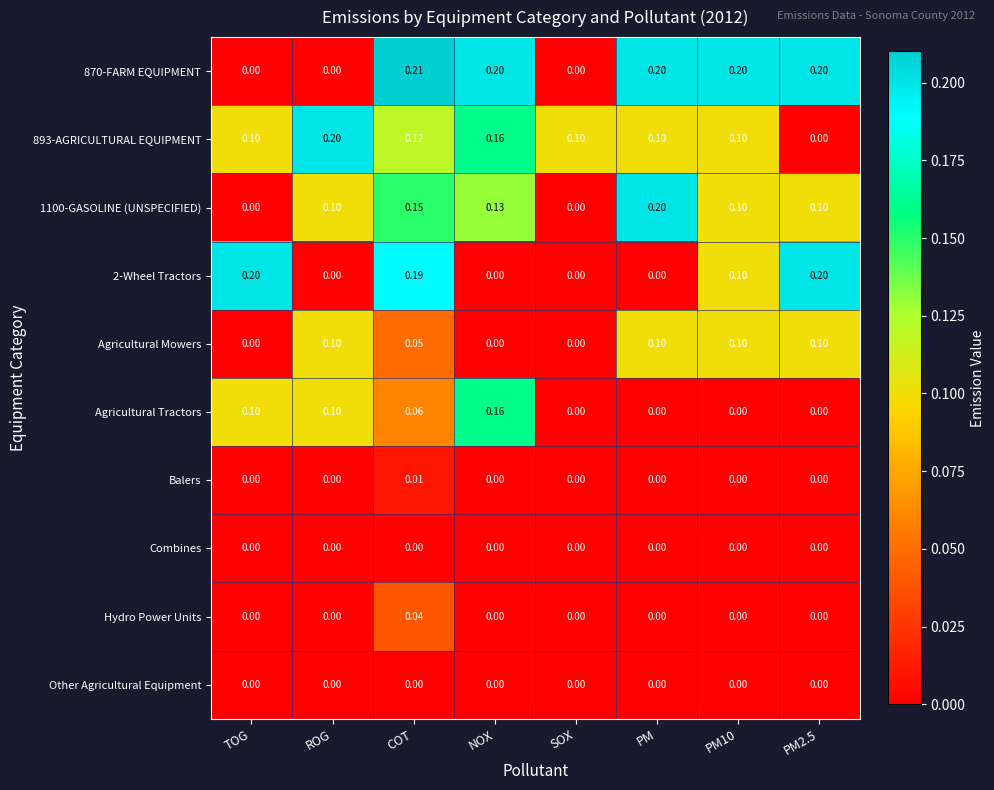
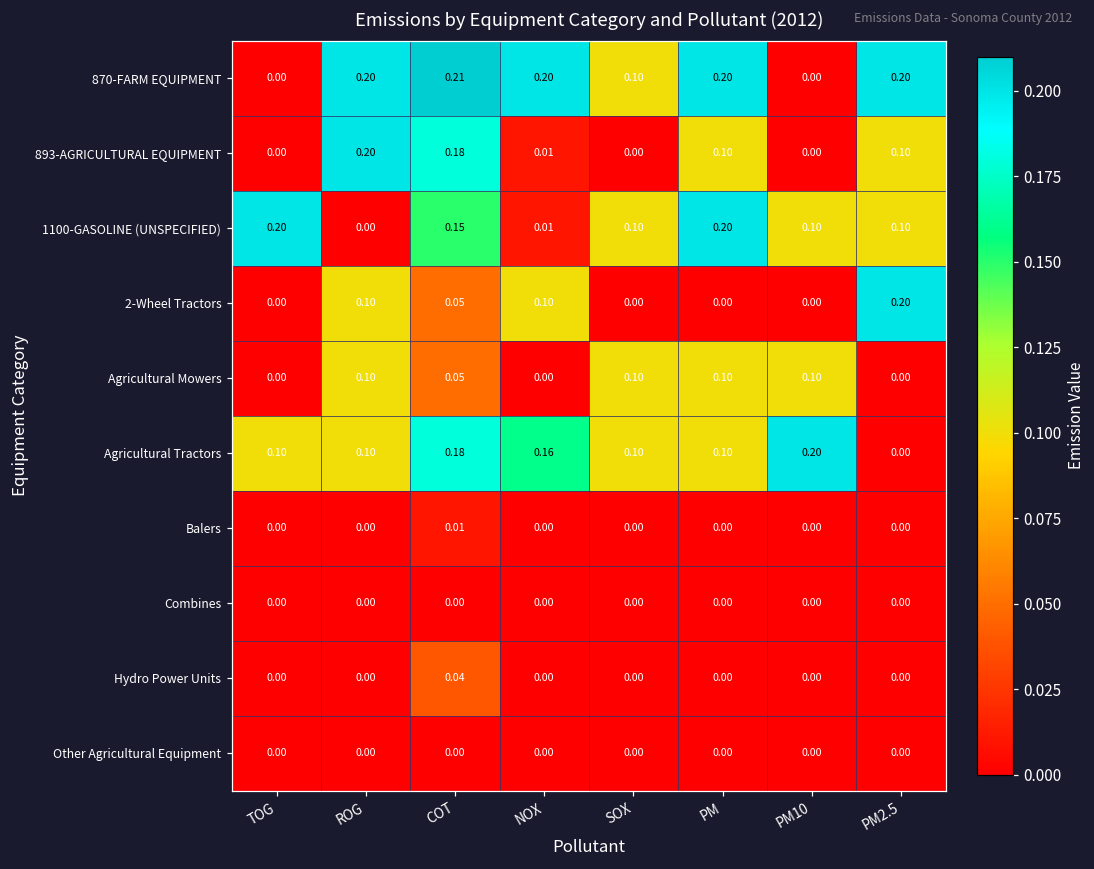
  {
    "870-FARM EQUIPMENT": {
      "TOG": 0.00,
-     "ROG": 0.00,
+     "ROG": 0.20,
      "COT": 0.21,
      "NOX": 0.20,
-     "SOX": 0.00,
+     "SOX": 0.10,
      "PM": 0.20,
-     "PM10": 0.20,
+     "PM10": 0.00,
      "PM2.5": 0.20
    },
    "893-AGRICULTURAL EQUIPMENT": {
-     "TOG": 0.10,
+     "TOG": 0.00,
      "ROG": 0.20,
-     "COT": 0.12,
-     "NOX": 0.16,
-     "SOX": 0.10,
+     "COT": 0.18,
+     "NOX": 0.01,
+     "SOX": 0.00,
      "PM": 0.10,
-     "PM10": 0.10,
-     "PM2.5": 0.00
+     "PM10": 0.00,
+     "PM2.5": 0.10
    },
    "1100-GASOLINE (UNSPECIFIED)": {
-     "TOG": 0.00,
-     "ROG": 0.10,
+     "TOG": 0.20,
+     "ROG": 0.00,
      "COT": 0.15,
-     "NOX": 0.13,
-     "SOX": 0.00,
+     "NOX": 0.01,
+     "SOX": 0.10,
      "PM": 0.20,
      "PM10": 0.10,
      "PM2.5": 0.10
    },
    "2-Wheel Tractors": {
-     "TOG": 0.20,
-     "ROG": 0.00,
-     "COT": 0.19,
-     "NOX": 0.00,
+     "TOG": 0.00,
+     "ROG": 0.10,
+     "COT": 0.05,
+     "NOX": 0.10,
      "SOX": 0.00,
      "PM": 0.00,
-     "PM10": 0.10,
+     "PM10": 0.00,
      "PM2.5": 0.20
    },
    "Agricultural Mowers": {
      "TOG": 0.00,
      "ROG": 0.10,
      "COT": 0.05,
      "NOX": 0.00,
-     "SOX": 0.00,
+     "SOX": 0.10,
      "PM": 0.10,
      "PM10": 0.10,
-     "PM2.5": 0.10
+     "PM2.5": 0.00
    },
    "Agricultural Tractors": {
      "TOG": 0.10,
      "ROG": 0.10,
-     "COT": 0.06,
+     "COT": 0.18,
      "NOX": 0.16,
-     "SOX": 0.00,
-     "PM": 0.00,
-     "PM10": 0.00,
+     "SOX": 0.10,
+     "PM": 0.10,
+     "PM10": 0.20,
      "PM2.5": 0.00
    },
    "Balers": {
      "TOG": 0.00,
      "ROG": 0.00,
      "COT": 0.01,
      "NOX": 0.00,
      "SOX": 0.00,
      "PM": 0.00,
      "PM10": 0.00,
      "PM2.5": 0.00
    },
    "Combines": {
      "TOG": 0.00,
      "ROG": 0.00,
      "COT": 0.00,
      "NOX": 0.00,
      "SOX": 0.00,
      "PM": 0.00,
      "PM10": 0.00,
      "PM2.5": 0.00
    },
    "Hydro Power Units": {
      "TOG": 0.00,
      "ROG": 0.00,
      "COT": 0.04,
      "NOX": 0.00,
      "SOX": 0.00,
      "PM": 0.00,
      "PM10": 0.00,
      "PM2.5": 0.00
    },
    "Other Agricultural Equipment": {
      "TOG": 0.00,
      "ROG": 0.00,
      "COT": 0.00,
      "NOX": 0.00,
      "SOX": 0.00,
      "PM": 0.00,
      "PM10": 0.00,
      "PM2.5": 0.00
    }
  }
